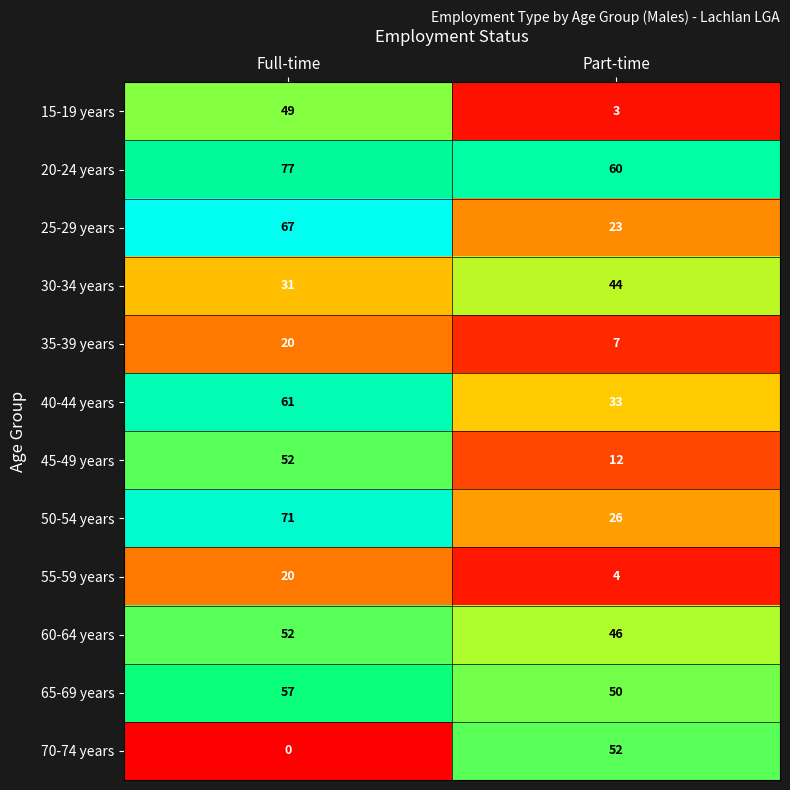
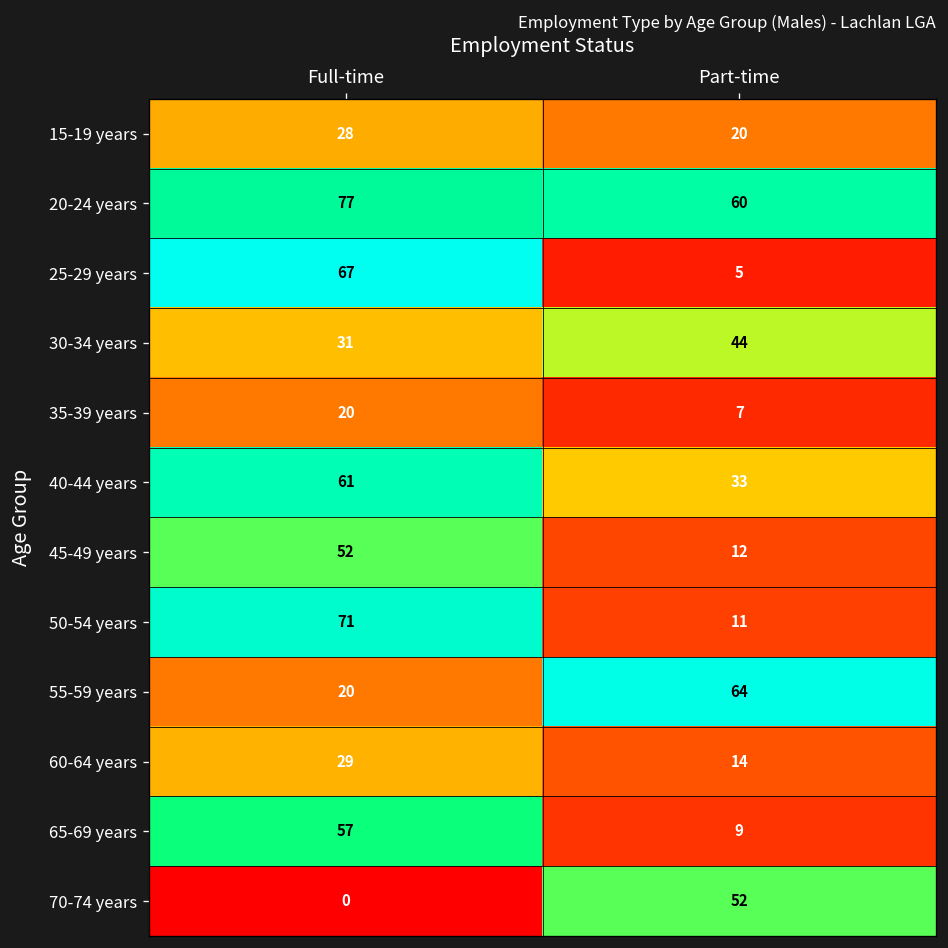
  {
    "15-19 years": {
-     "Full-time": 49,
-     "Part-time": 3
+     "Full-time": 28,
+     "Part-time": 20
    },
    "20-24 years": {
      "Full-time": 77,
      "Part-time": 60
    },
    "25-29 years": {
      "Full-time": 67,
-     "Part-time": 23
+     "Part-time": 5
    },
    "30-34 years": {
      "Full-time": 31,
      "Part-time": 44
    },
    "35-39 years": {
      "Full-time": 20,
      "Part-time": 7
    },
    "40-44 years": {
      "Full-time": 61,
      "Part-time": 33
    },
    "45-49 years": {
      "Full-time": 52,
      "Part-time": 12
    },
    "50-54 years": {
      "Full-time": 71,
-     "Part-time": 26
+     "Part-time": 11
    },
    "55-59 years": {
      "Full-time": 20,
-     "Part-time": 4
+     "Part-time": 64
    },
    "60-64 years": {
-     "Full-time": 52,
-     "Part-time": 46
+     "Full-time": 29,
+     "Part-time": 14
    },
    "65-69 years": {
      "Full-time": 57,
-     "Part-time": 50
+     "Part-time": 9
    },
    "70-74 years": {
      "Full-time": 0,
      "Part-time": 52
    }
  }
